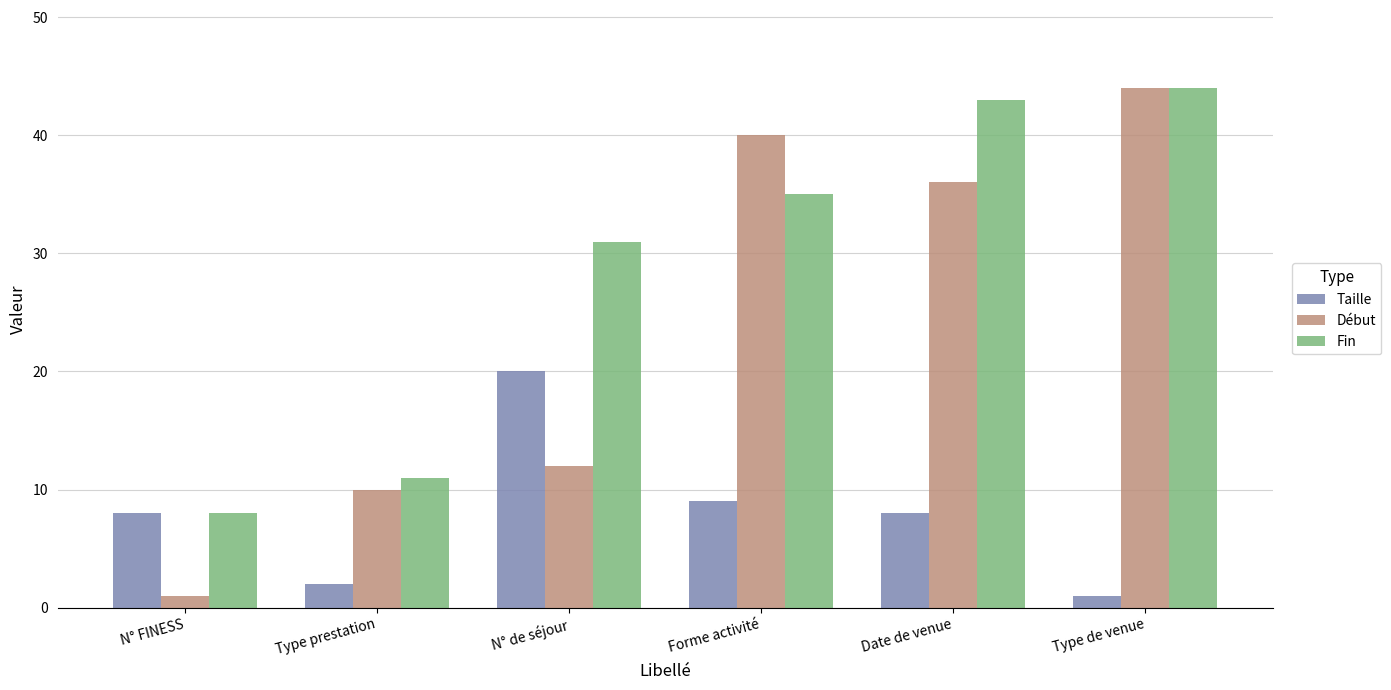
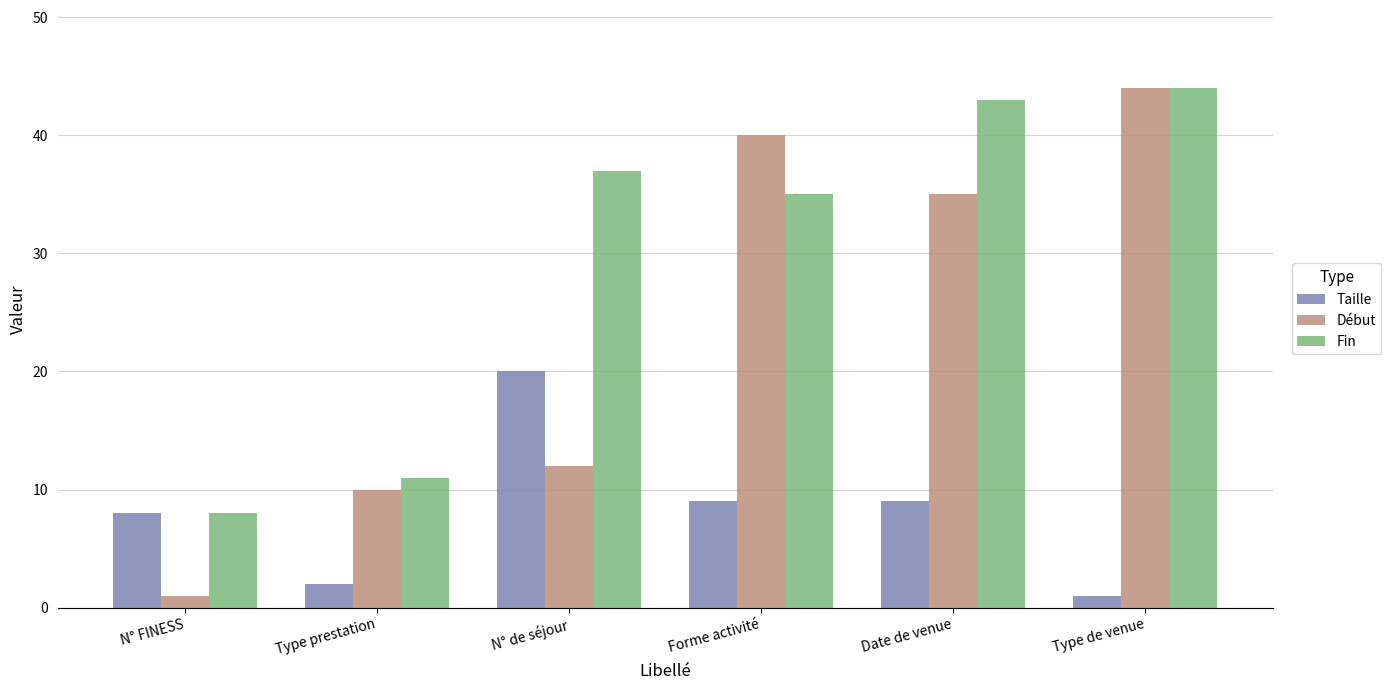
  {
    "Taille": {
      "N° FINESS": 8,
      "Type prestation": 2,
      "N° de séjour": 20,
      "Forme activité": 9,
-     "Date de venue": 8,
+     "Date de venue": 9,
      "Type de venue": 1
    },
    "Début": {
      "N° FINESS": 1,
      "Type prestation": 10,
      "N° de séjour": 12,
      "Forme activité": 40,
-     "Date de venue": 36,
+     "Date de venue": 35,
      "Type de venue": 44
    },
    "Fin": {
      "N° FINESS": 8,
      "Type prestation": 11,
-     "N° de séjour": 31,
+     "N° de séjour": 37,
      "Forme activité": 35,
      "Date de venue": 43,
      "Type de venue": 44
    }
  }
